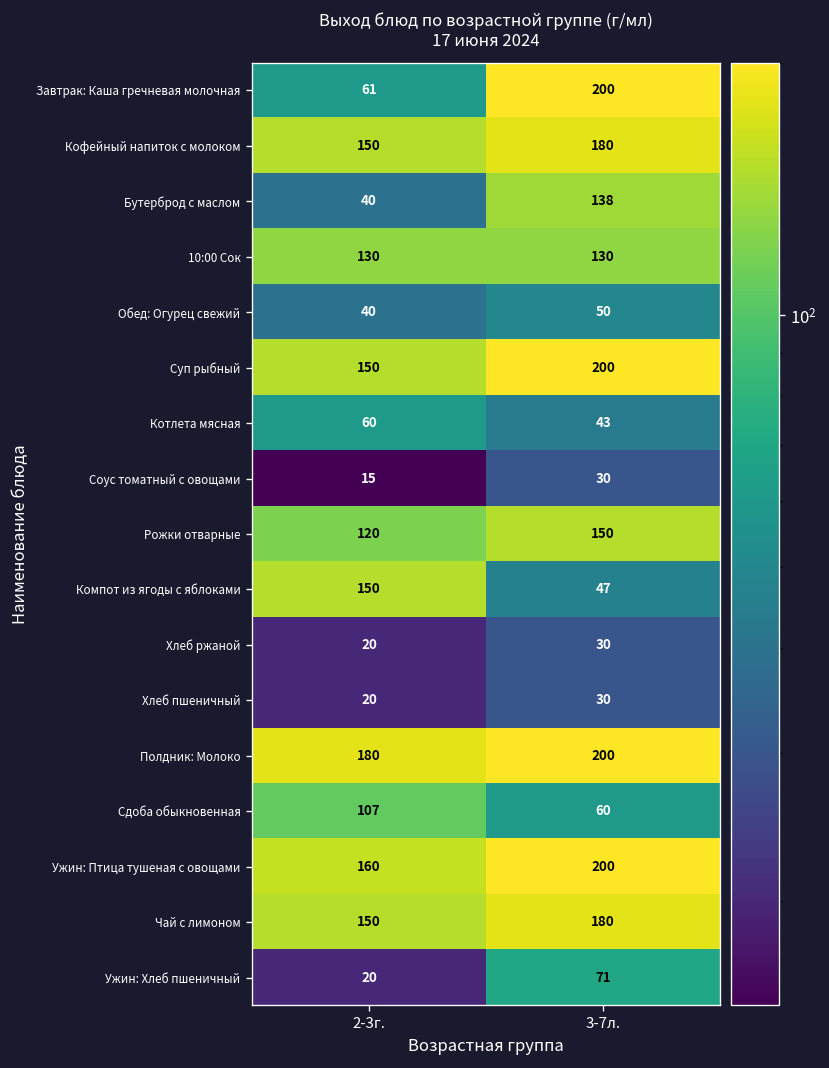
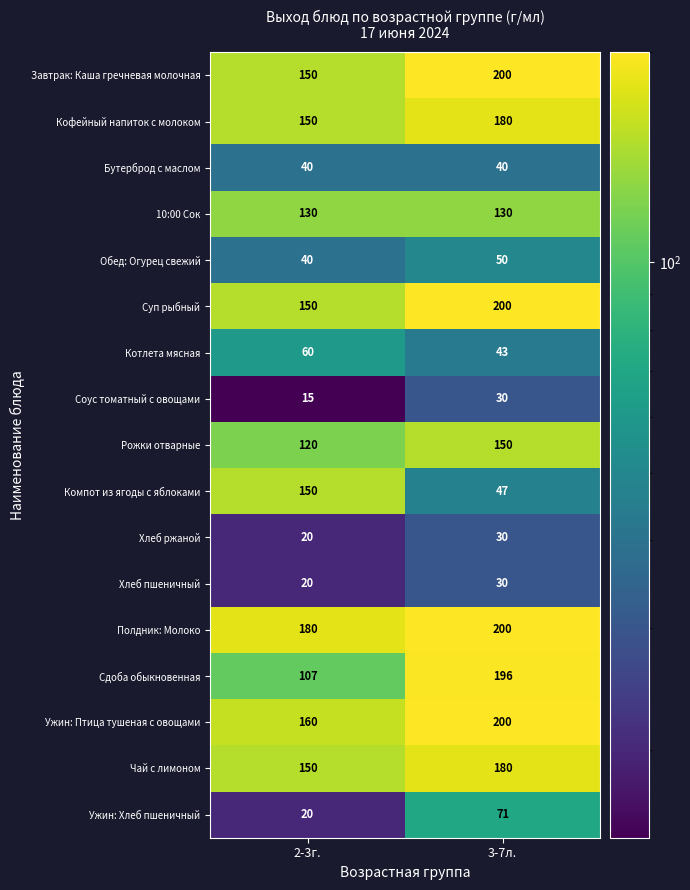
  {
    "Завтрак: Каша гречневая молочная": {
-     "2-3г.": 61,
+     "2-3г.": 150,
      "3-7л.": 200
    },
    "Кофейный напиток с молоком": {
      "2-3г.": 150,
      "3-7л.": 180
    },
    "Бутерброд с маслом": {
      "2-3г.": 40,
-     "3-7л.": 138
+     "3-7л.": 40
    },
    "10:00 Сок": {
      "2-3г.": 130,
      "3-7л.": 130
    },
    "Обед: Огурец свежий": {
      "2-3г.": 40,
      "3-7л.": 50
    },
    "Суп рыбный": {
      "2-3г.": 150,
      "3-7л.": 200
    },
    "Котлета мясная": {
      "2-3г.": 60,
      "3-7л.": 43
    },
    "Соус томатный с овощами": {
      "2-3г.": 15,
      "3-7л.": 30
    },
    "Рожки отварные": {
      "2-3г.": 120,
      "3-7л.": 150
    },
    "Компот из ягоды с яблоками": {
      "2-3г.": 150,
      "3-7л.": 47
    },
    "Хлеб ржаной": {
      "2-3г.": 20,
      "3-7л.": 30
    },
    "Хлеб пшеничный": {
      "2-3г.": 20,
      "3-7л.": 30
    },
    "Полдник: Молоко": {
      "2-3г.": 180,
      "3-7л.": 200
    },
    "Сдоба обыкновенная": {
      "2-3г.": 107,
-     "3-7л.": 60
+     "3-7л.": 196
    },
    "Ужин: Птица тушеная с овощами": {
      "2-3г.": 160,
      "3-7л.": 200
    },
    "Чай с лимоном": {
      "2-3г.": 150,
      "3-7л.": 180
    },
    "Ужин: Хлеб пшеничный": {
      "2-3г.": 20,
      "3-7л.": 71
    }
  }
